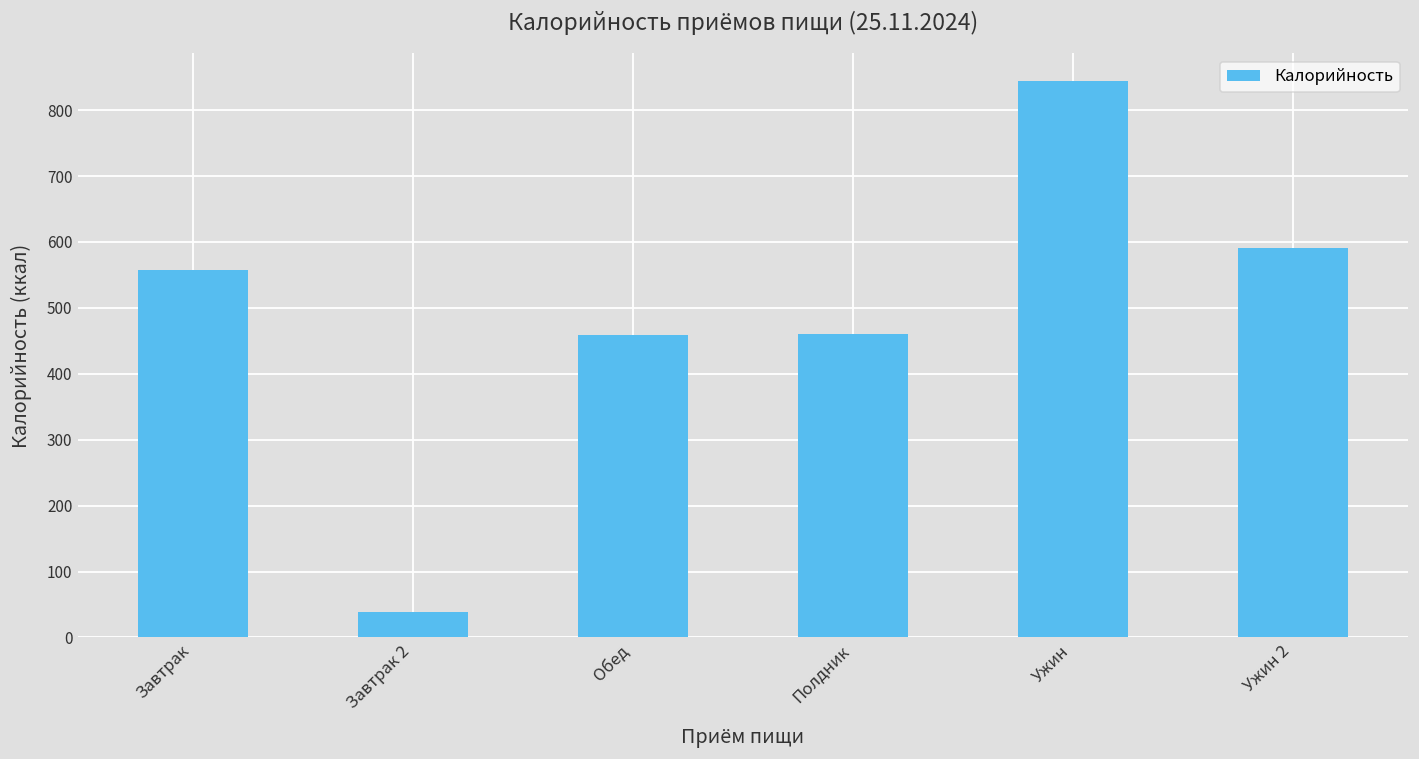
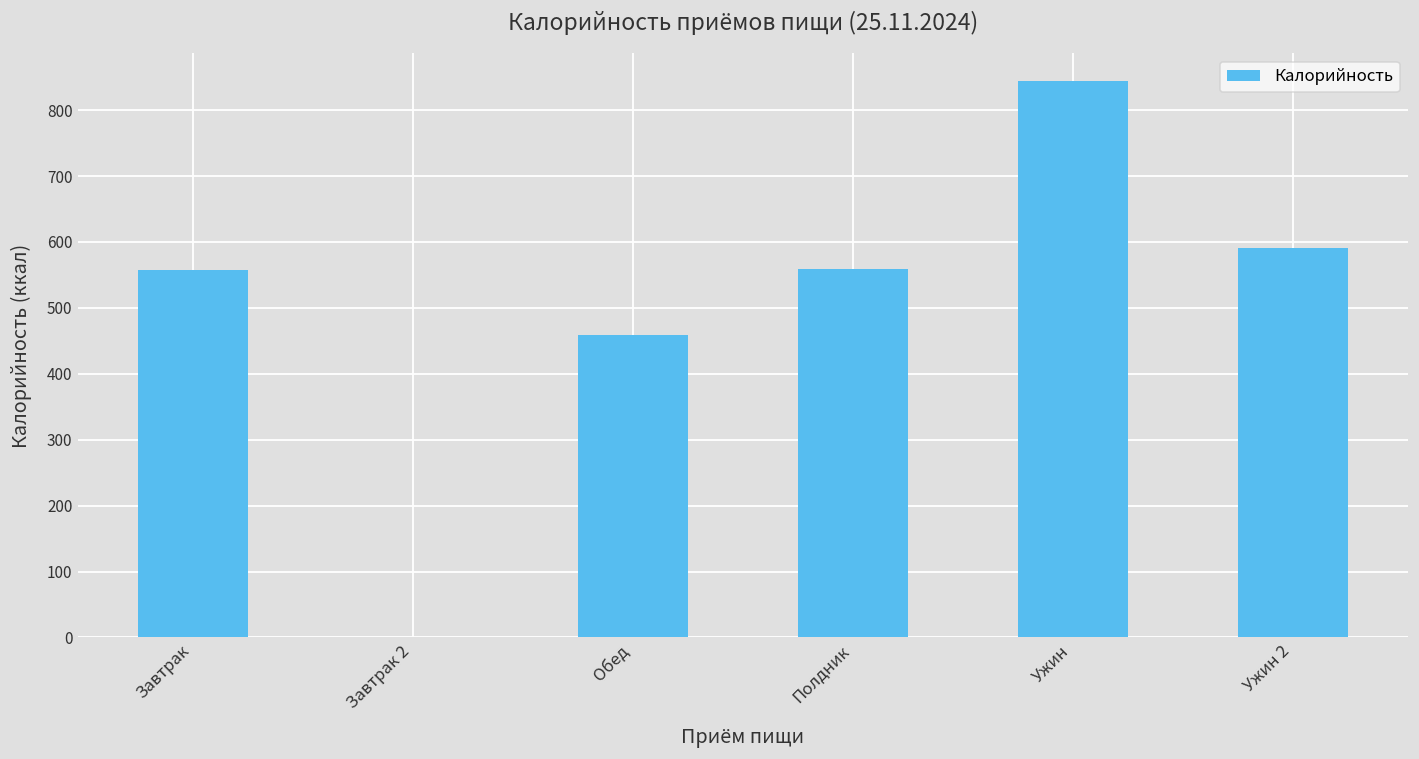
  {
    "Завтрак": 560,
-   "Завтрак 2": 40,
+   "Завтрак 2": 0,
    "Обед": 460,
-   "Полдник": 460,
+   "Полдник": 560,
    "Ужин": 840,
    "Ужин 2": 590
  }
